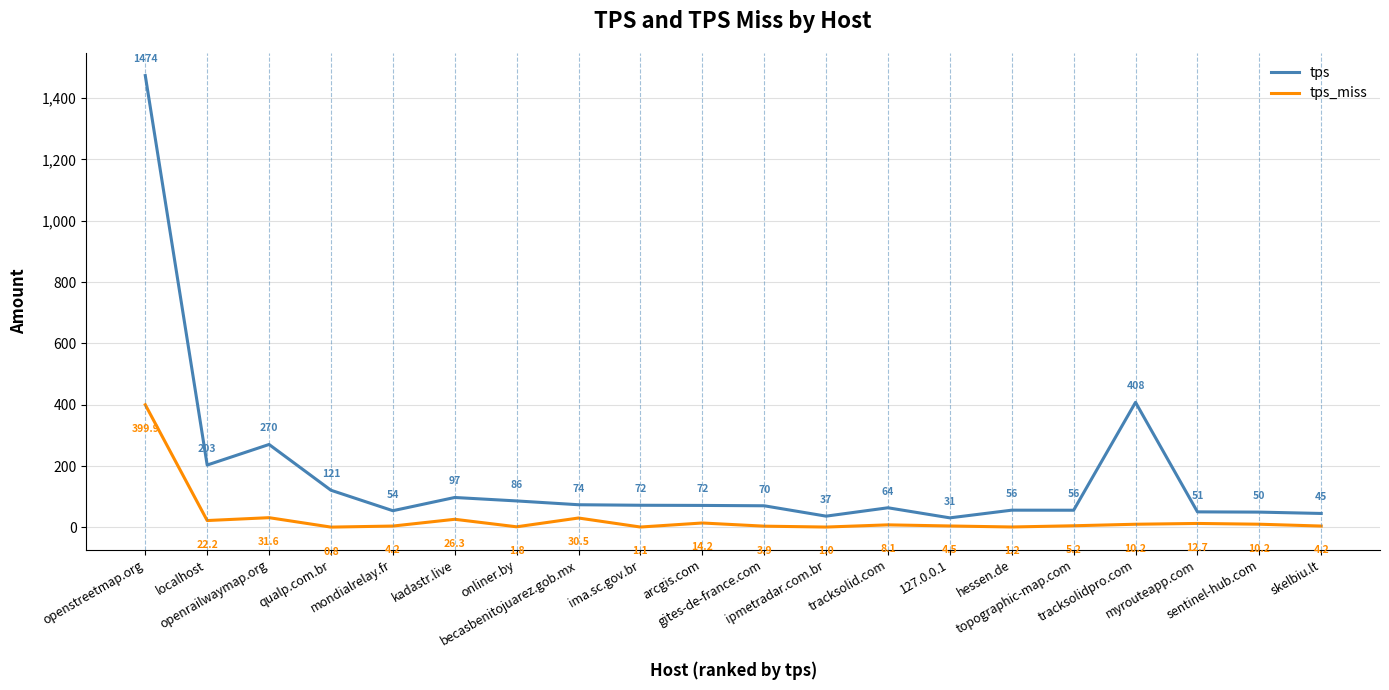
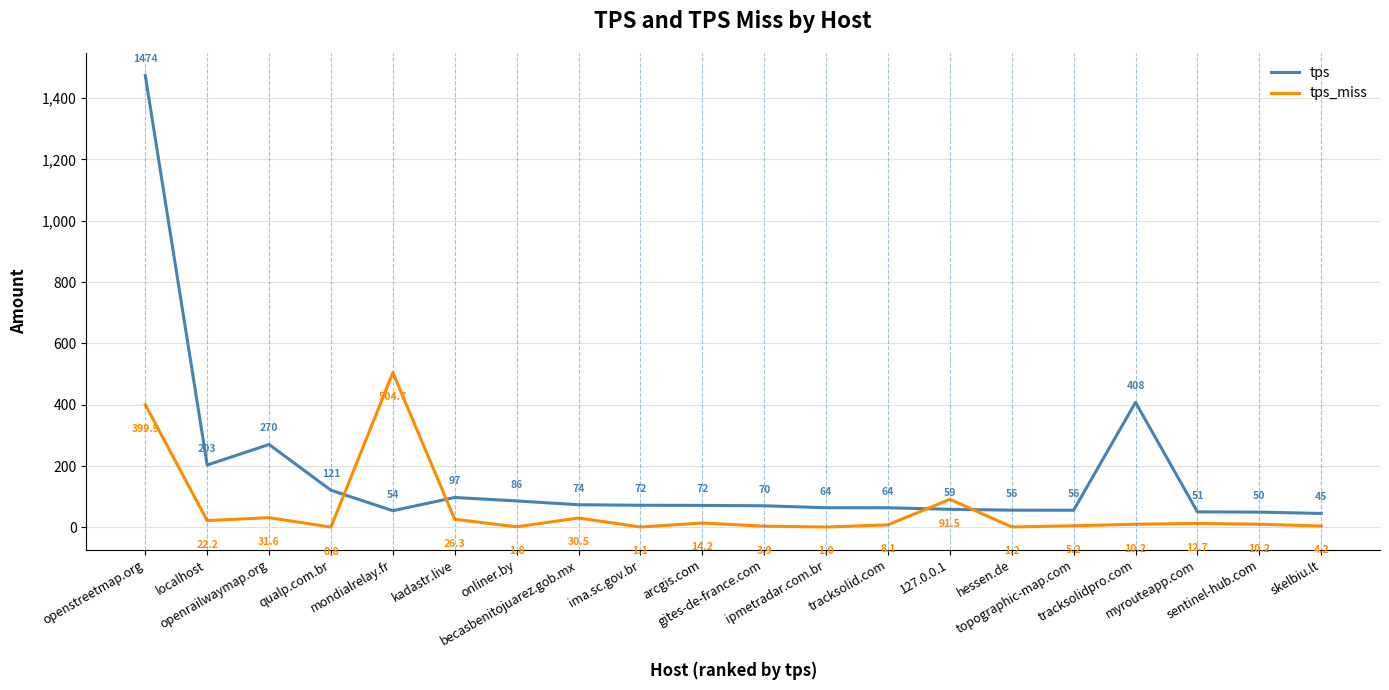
  {
    "tps": {
      "openstreetmap.org": 1474,
      "localhost": 203,
      "openrailwaymap.org": 270,
      "qualp.com.br": 121,
      "mondialrelay.fr": 54,
      "kadastr.live": 97,
      "onliner.by": 86,
      "becasbenitojuarez.gob.mx": 74,
      "ima.sc.gov.br": 72,
      "arcgis.com": 72,
      "gites-de-france.com": 70,
-     "ipmetradar.com.br": 37,
+     "ipmetradar.com.br": 64,
      "tracksolid.com": 64,
-     "127.0.0.1": 31,
+     "127.0.0.1": 59,
      "hessen.de": 56,
      "topographic-map.com": 56,
      "tracksolidpro.com": 408,
      "myrouteapp.com": 51,
      "sentinel-hub.com": 50,
      "skelbiu.lt": 45
    },
    "tps_miss": {
      "openstreetmap.org": 399.9,
      "localhost": 22.2,
      "openrailwaymap.org": 31.6,
      "qualp.com.br": 0.8,
-     "mondialrelay.fr": 4.2,
+     "mondialrelay.fr": 504.7,
      "kadastr.live": 26.3,
      "onliner.by": 1.8,
      "becasbenitojuarez.gob.mx": 30.5,
      "ima.sc.gov.br": 1.1,
      "arcgis.com": 14.2,
      "gites-de-france.com": 3.9,
      "ipmetradar.com.br": 1.0,
      "tracksolid.com": 8.1,
-     "127.0.0.1": 4.5,
+     "127.0.0.1": 91.5,
      "hessen.de": 1.2,
      "topographic-map.com": 5.2,
      "tracksolidpro.com": 10.2,
      "myrouteapp.com": 12.7,
      "sentinel-hub.com": 10.2,
      "skelbiu.lt": 4.2
    }
  }
